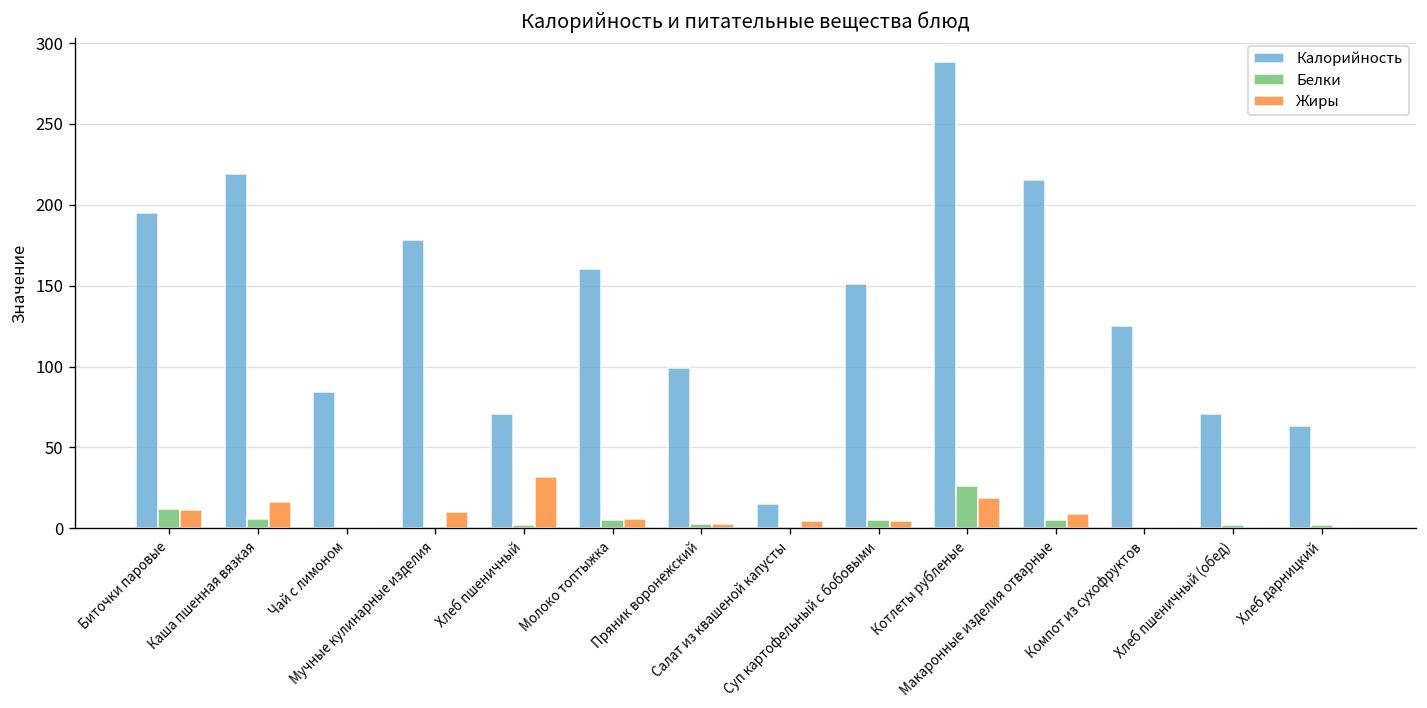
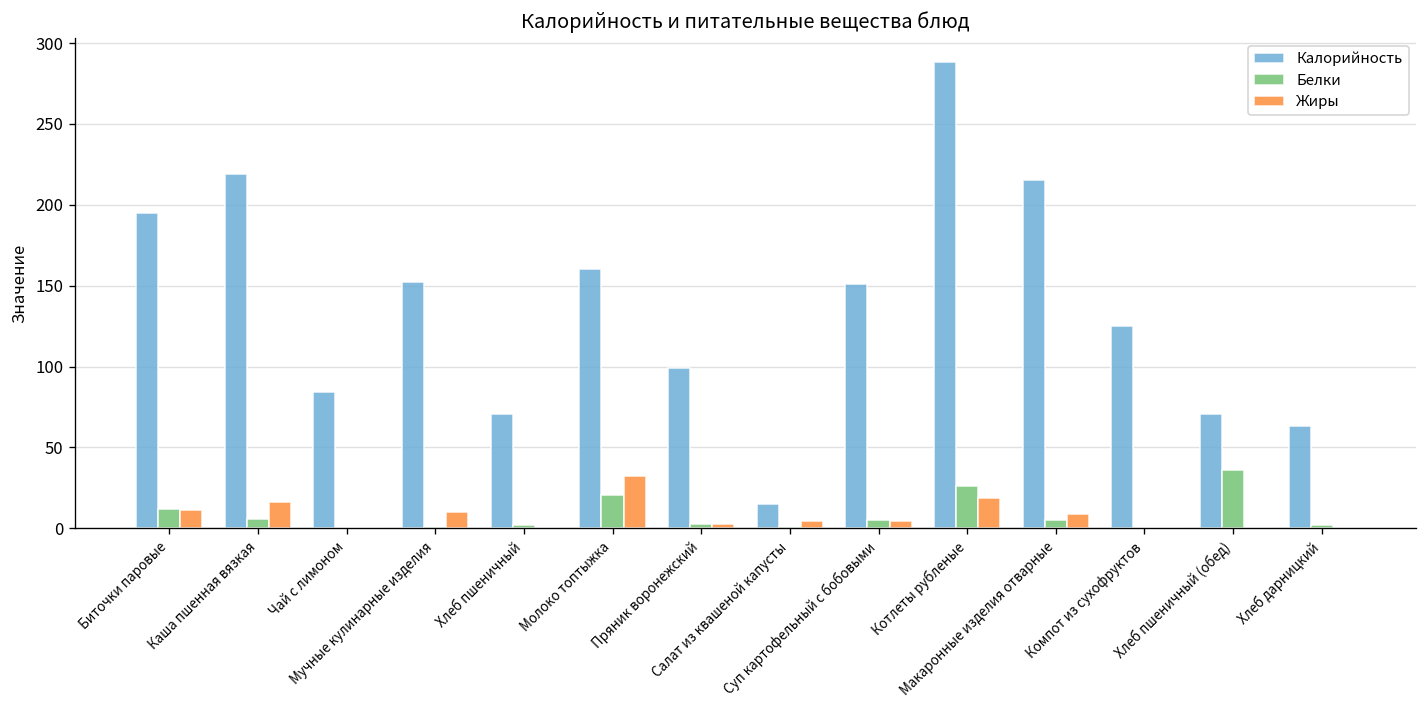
  {
    "Калорийность": {
      "Биточки паровые": 195,
      "Каша пшенная вязкая": 219,
      "Чай с лимоном": 84,
-     "Мучные кулинарные изделия": 178,
+     "Мучные кулинарные изделия": 152,
      "Хлеб пшеничный": 70,
      "Молоко топтыжка": 160,
      "Пряник воронежский": 99,
      "Салат из квашеной капусты": 15,
      "Суп картофельный с бобовыми": 151,
      "Котлеты рубленые": 288,
      "Макаронные изделия отварные": 215,
      "Компот из сухофруктов": 125,
      "Хлеб пшеничный (обед)": 70,
      "Хлеб дарницкий": 64
    },
    "Белки": {
      "Биточки паровые": 12,
      "Каша пшенная вязкая": 6,
      "Хлеб пшеничный": 2,
-     "Молоко топтыжка": 5,
+     "Молоко топтыжка": 21,
      "Пряник воронежский": 2,
      "Суп картофельный с бобовыми": 5,
      "Котлеты рубленые": 26,
      "Макаронные изделия отварные": 5,
-     "Хлеб пшеничный (обед)": 2,
+     "Хлеб пшеничный (обед)": 36,
      "Хлеб дарницкий": 2
    },
    "Жиры": {
      "Биточки паровые": 11,
      "Каша пшенная вязкая": 16,
      "Мучные кулинарные изделия": 10,
-     "Хлеб пшеничный": 32,
-     "Молоко топтыжка": 6,
+     "Хлеб пшеничный": 0,
+     "Молоко топтыжка": 32,
      "Пряник воронежский": 2,
      "Салат из квашеной капусты": 5,
      "Суп картофельный с бобовыми": 5,
      "Котлеты рубленые": 19,
      "Макаронные изделия отварные": 9
    }
  }
